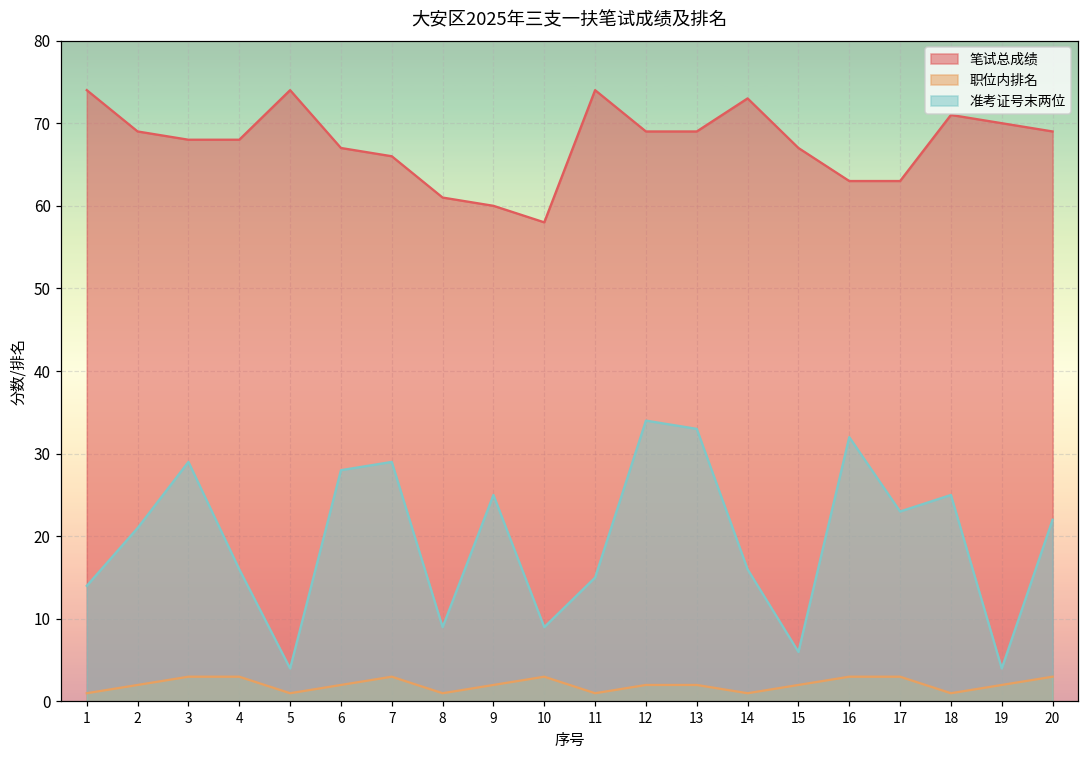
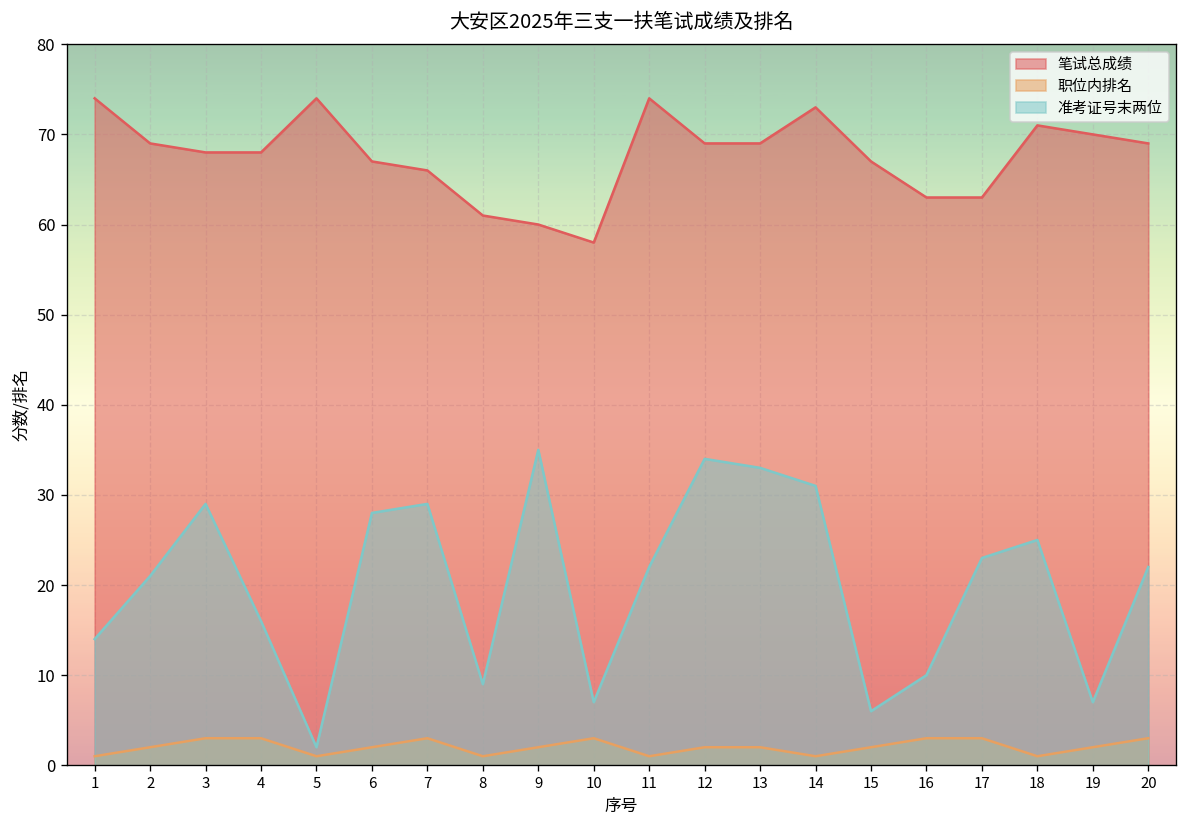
  {
    "准考证号末两位": {
      "1": 14,
      "2": 21,
      "3": 29,
      "4": 16,
-     "5": 4,
+     "5": 2,
      "6": 28,
      "7": 29,
      "8": 9,
-     "9": 25,
-     "10": 9,
-     "11": 15,
+     "9": 35,
+     "10": 7,
+     "11": 22,
      "12": 34,
      "13": 33,
-     "14": 16,
+     "14": 31,
      "15": 6,
-     "16": 32,
+     "16": 10,
      "17": 23,
      "18": 25,
-     "19": 4,
+     "19": 7,
      "20": 22
    }
  }
